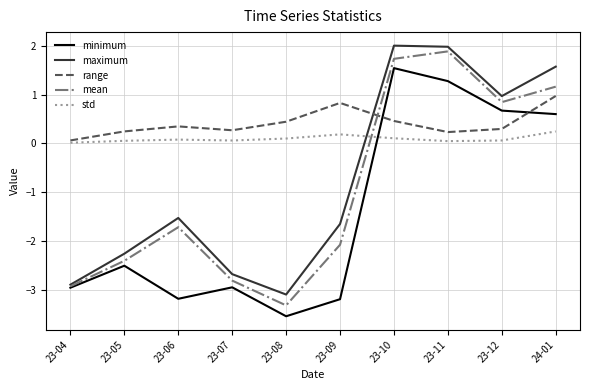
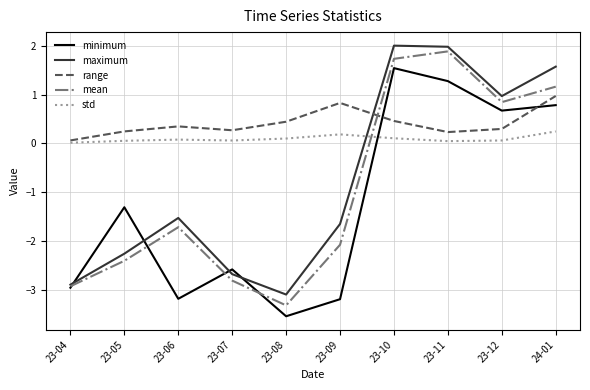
  {
    "minimum": {
-     "23-05": -2.5,
+     "23-05": -1.3,
      "23-06": -3.2,
-     "23-07": -2.9,
+     "23-07": -2.6,
      "23-08": -3.5,
      "23-09": -3.2,
      "23-10": 1.5,
      "23-11": 1.3,
      "23-12": 0.7,
-     "24-01": 0.6
+     "24-01": 0.8
    }
  }
